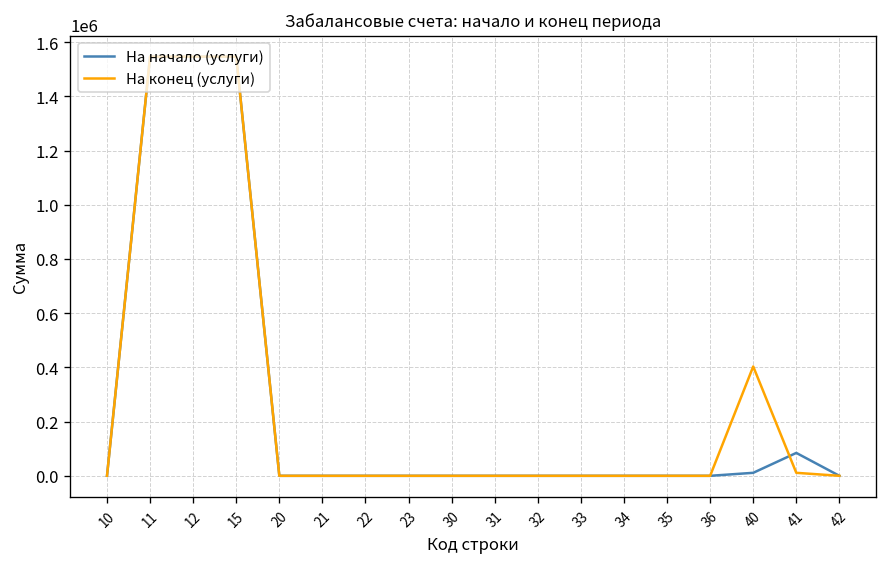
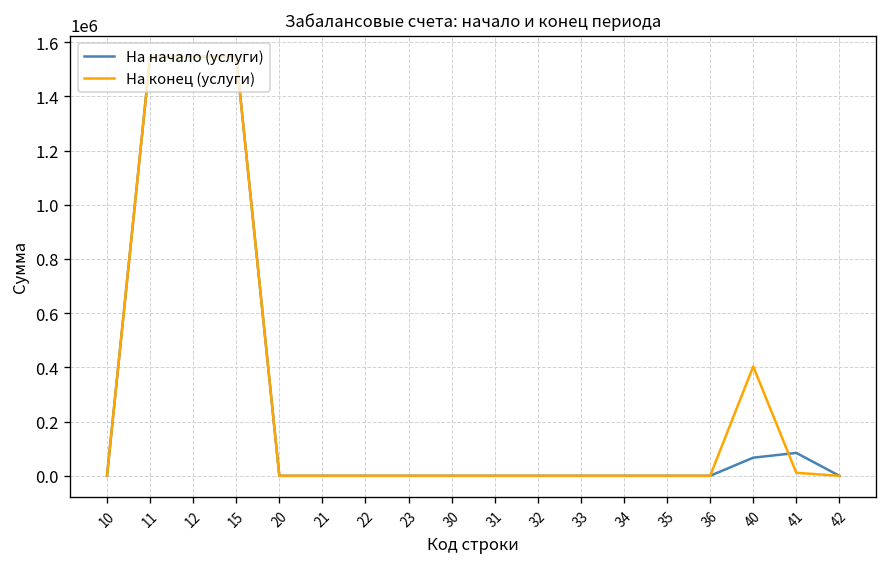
  {
    "На начало (услуги)": {
-     "40": 10000,
+     "40": 70000,
      "41": 80000
    },
    "На конец (услуги)": {
      "40": 400000,
      "41": 10000
    }
  }
